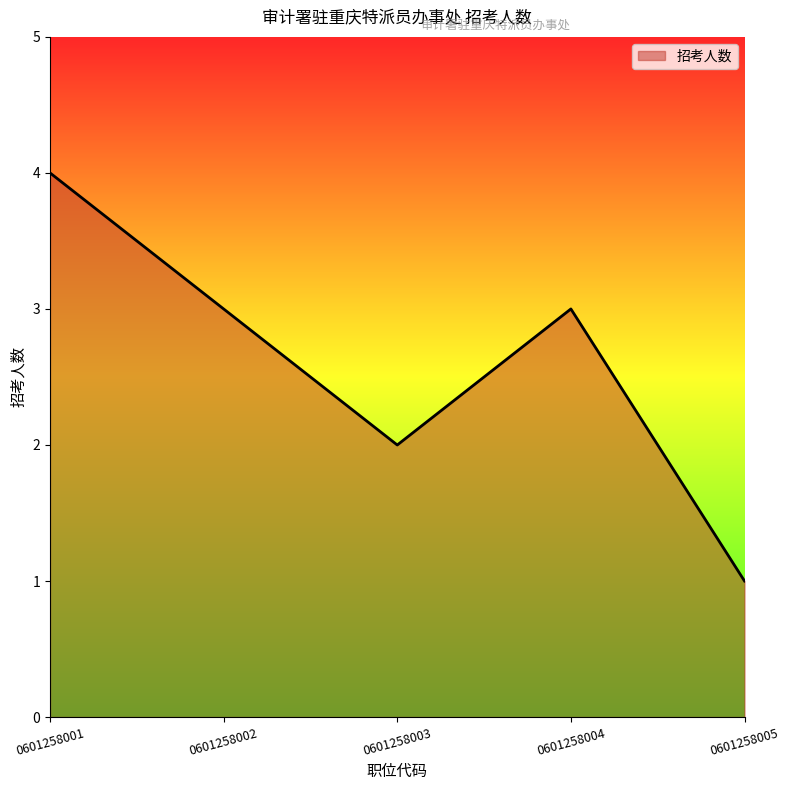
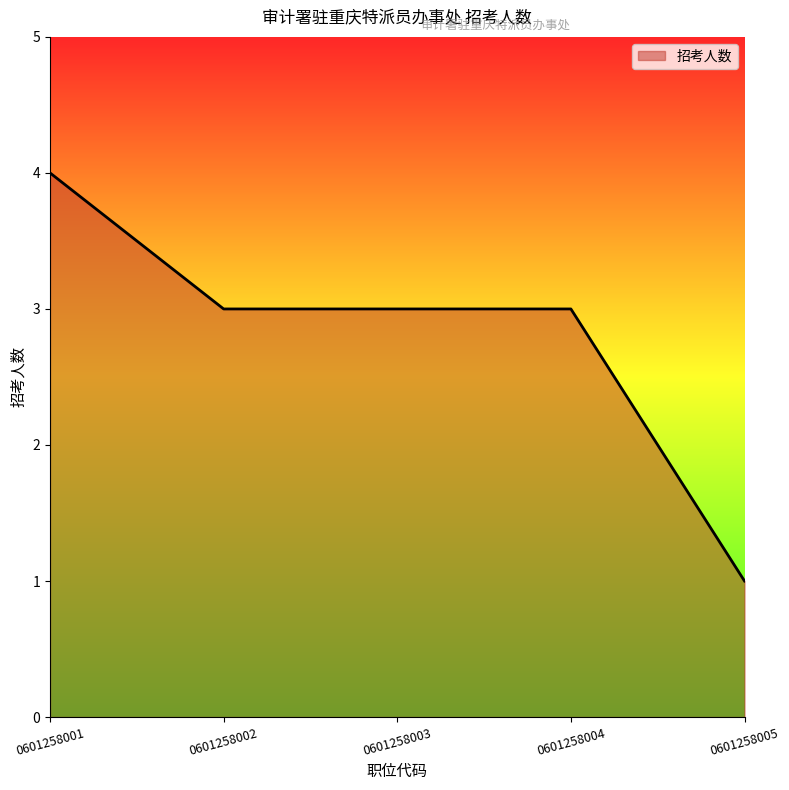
  {
    "0601258001": 4,
    "0601258002": 3,
-   "0601258003": 2,
+   "0601258003": 3,
    "0601258004": 3,
    "0601258005": 1
  }
